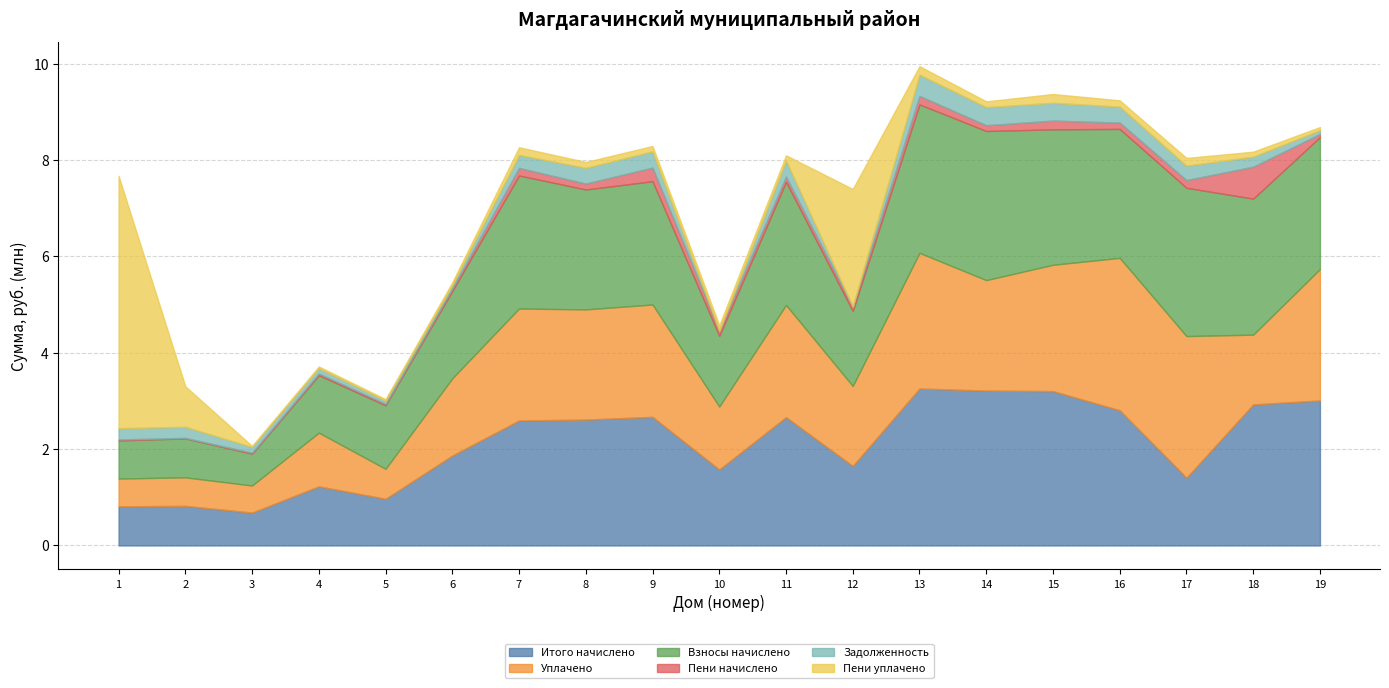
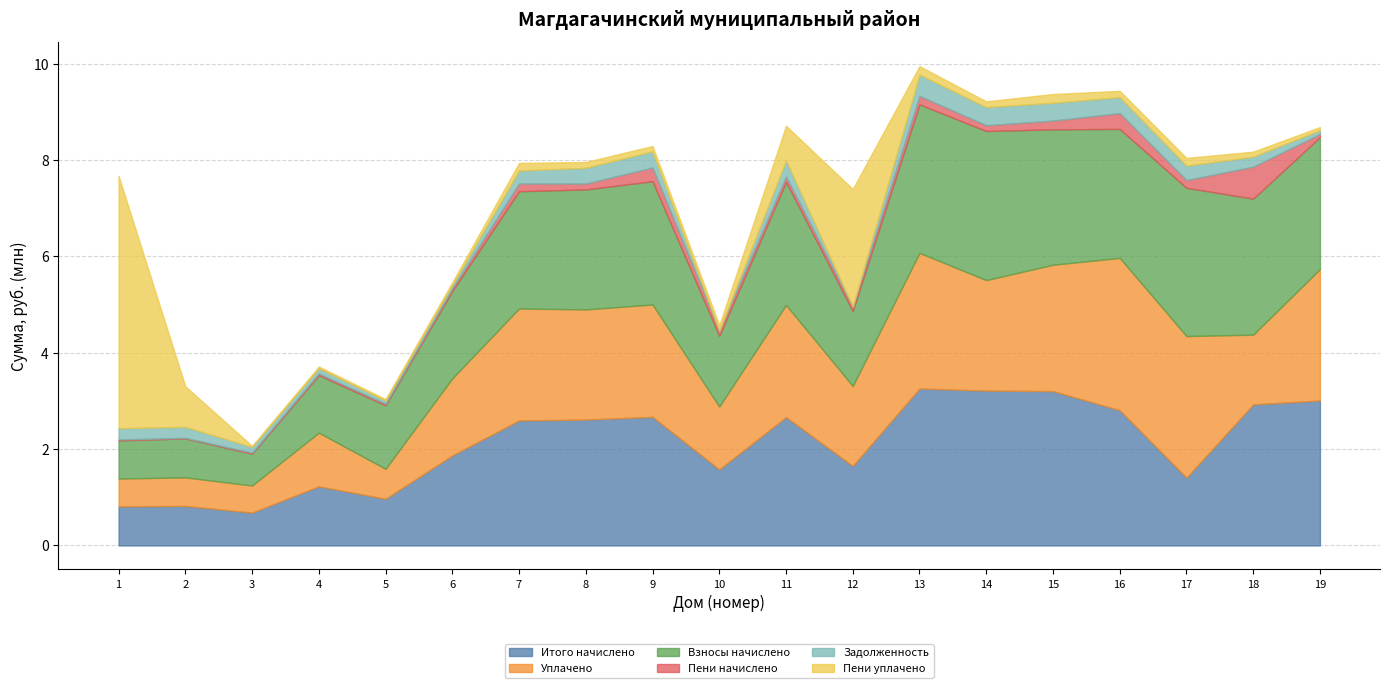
  {
    "Итого начислено": {
      "1": 0.8,
      "2": 0.8,
      "3": 0.7,
      "4": 1.2,
      "5": 1.0,
      "6": 1.9,
      "7": 2.6,
      "8": 2.6,
      "9": 2.7,
      "10": 1.6,
      "11": 2.7,
      "12": 1.7,
      "13": 3.3,
      "14": 3.2,
      "15": 3.2,
      "16": 2.8,
      "17": 1.4,
      "18": 2.9,
      "19": 3.0
    },
    "Уплачено": {
      "1": 0.6,
      "2": 0.6,
      "3": 0.6,
      "4": 1.1,
      "5": 0.6,
      "6": 1.6,
      "7": 2.3,
      "8": 2.3,
      "9": 2.3,
      "10": 1.3,
      "11": 2.3,
      "12": 1.7,
      "13": 2.8,
      "14": 2.3,
      "15": 2.6,
      "16": 3.2,
      "17": 2.9,
      "18": 1.4,
      "19": 2.7
    },
    "Взносы начислено": {
      "6": 1.8,
-     "7": 2.8,
+     "7": 2.4,
      "8": 2.5,
      "9": 2.6,
      "10": 1.5,
      "11": 2.6,
      "12": 1.6,
      "13": 3.1,
      "14": 3.1,
      "15": 2.8,
      "16": 2.7,
      "17": 3.1,
      "18": 2.8,
      "19": 2.7
    },
    "Пени начислено": {
      "6": 0.1,
      "7": 0.2,
      "8": 0.1,
      "9": 0.3,
      "11": 0.1,
      "13": 0.2,
      "14": 0.1,
      "15": 0.2,
-     "16": 0.1,
+     "16": 0.3,
      "17": 0.2,
      "18": 0.7,
      "19": 0.1
    },
    "Задолженность": {
      "1": 0.2,
      "2": 0.2,
      "6": 0.1,
      "7": 0.3,
      "8": 0.3,
      "9": 0.3,
      "11": 0.3,
      "13": 0.4,
      "14": 0.4,
      "15": 0.4,
      "16": 0.3,
      "17": 0.3,
      "18": 0.2,
      "19": 0.1
    },
    "Пени уплачено": {
      "1": 5.2,
      "2": 0.8,
      "6": 0.1,
      "7": 0.2,
      "8": 0.1,
      "9": 0.1,
      "10": 0.1,
-     "11": 0.1,
+     "11": 0.7,
      "12": 2.4,
      "13": 0.2,
      "14": 0.1,
      "15": 0.2,
      "16": 0.1,
      "17": 0.2,
      "18": 0.1,
      "19": 0.1
    }
  }
